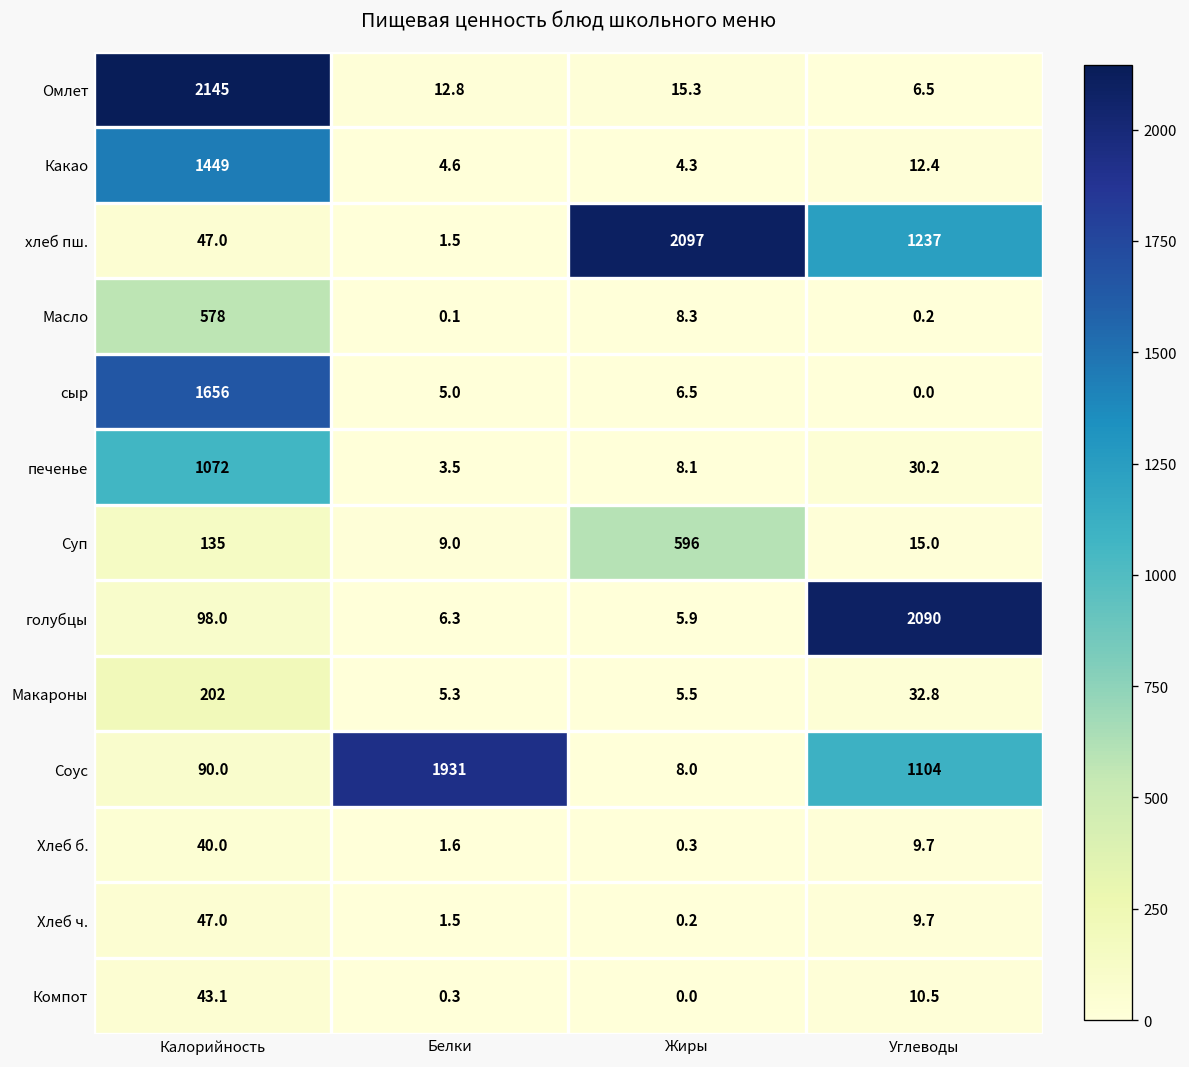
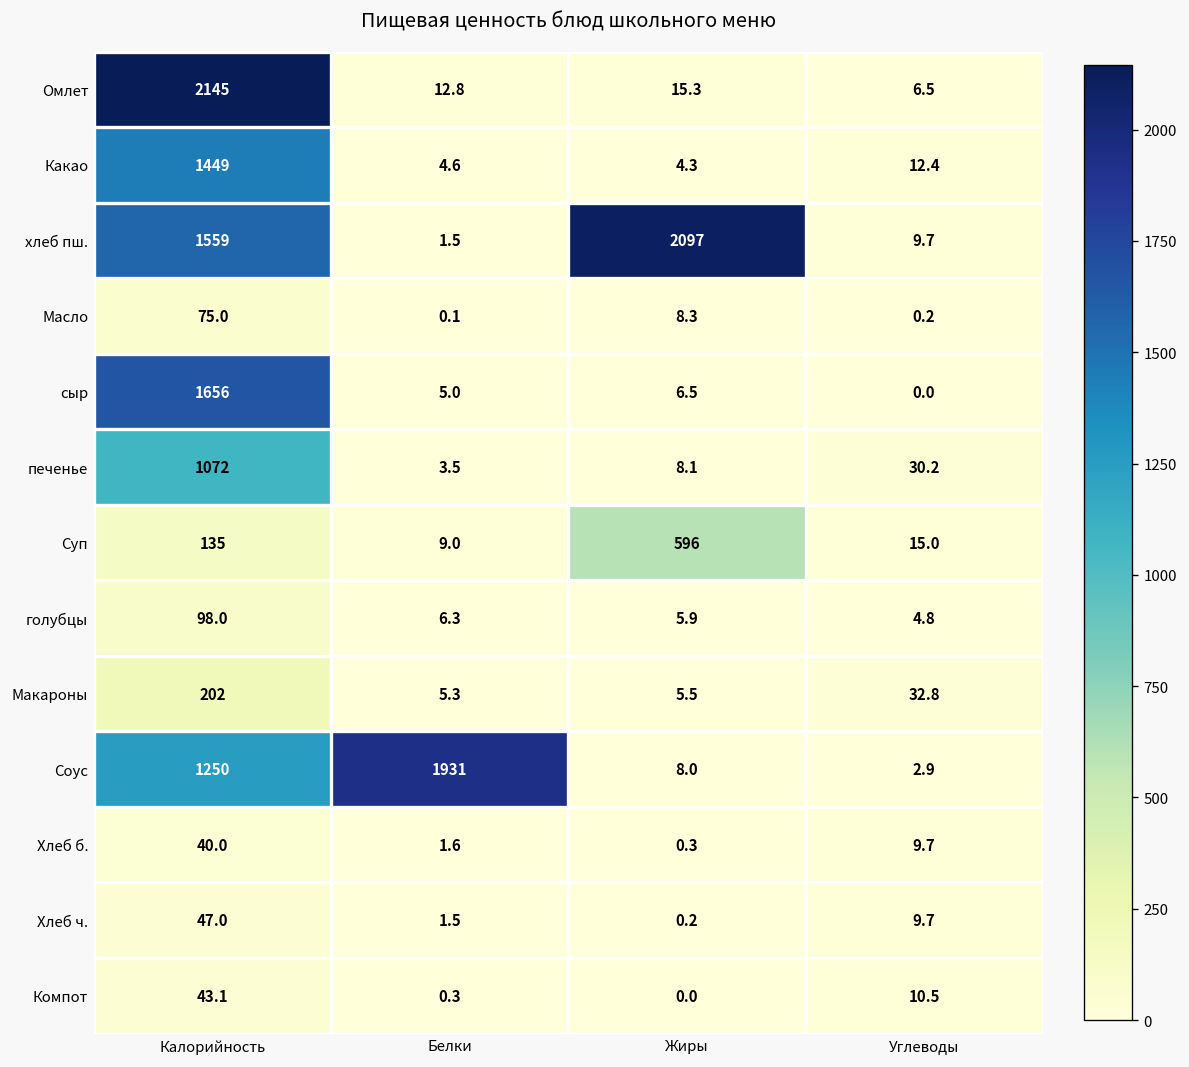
  {
    "Омлет": {
      "Калорийность": 2145,
      "Белки": 12.8,
      "Жиры": 15.3,
      "Углеводы": 6.5
    },
    "Какао": {
      "Калорийность": 1449,
      "Белки": 4.6,
      "Жиры": 4.3,
      "Углеводы": 12.4
    },
    "хлеб пш.": {
-     "Калорийность": 47.0,
+     "Калорийность": 1559,
      "Белки": 1.5,
      "Жиры": 2097,
-     "Углеводы": 1237
+     "Углеводы": 9.7
    },
    "Масло": {
-     "Калорийность": 578,
+     "Калорийность": 75.0,
      "Белки": 0.1,
      "Жиры": 8.3,
      "Углеводы": 0.2
    },
    "сыр": {
      "Калорийность": 1656,
      "Белки": 5.0,
      "Жиры": 6.5,
      "Углеводы": 0.0
    },
    "печенье": {
      "Калорийность": 1072,
      "Белки": 3.5,
      "Жиры": 8.1,
      "Углеводы": 30.2
    },
    "Суп": {
      "Калорийность": 135,
      "Белки": 9.0,
      "Жиры": 596,
      "Углеводы": 15.0
    },
    "голубцы": {
      "Калорийность": 98.0,
      "Белки": 6.3,
      "Жиры": 5.9,
-     "Углеводы": 2090
+     "Углеводы": 4.8
    },
    "Макароны": {
      "Калорийность": 202,
      "Белки": 5.3,
      "Жиры": 5.5,
      "Углеводы": 32.8
    },
    "Соус": {
-     "Калорийность": 90.0,
+     "Калорийность": 1250,
      "Белки": 1931,
      "Жиры": 8.0,
-     "Углеводы": 1104
+     "Углеводы": 2.9
    },
    "Хлеб б.": {
      "Калорийность": 40.0,
      "Белки": 1.6,
      "Жиры": 0.3,
      "Углеводы": 9.7
    },
    "Хлеб ч.": {
      "Калорийность": 47.0,
      "Белки": 1.5,
      "Жиры": 0.2,
      "Углеводы": 9.7
    },
    "Компот": {
      "Калорийность": 43.1,
      "Белки": 0.3,
      "Жиры": 0.0,
      "Углеводы": 10.5
    }
  }
